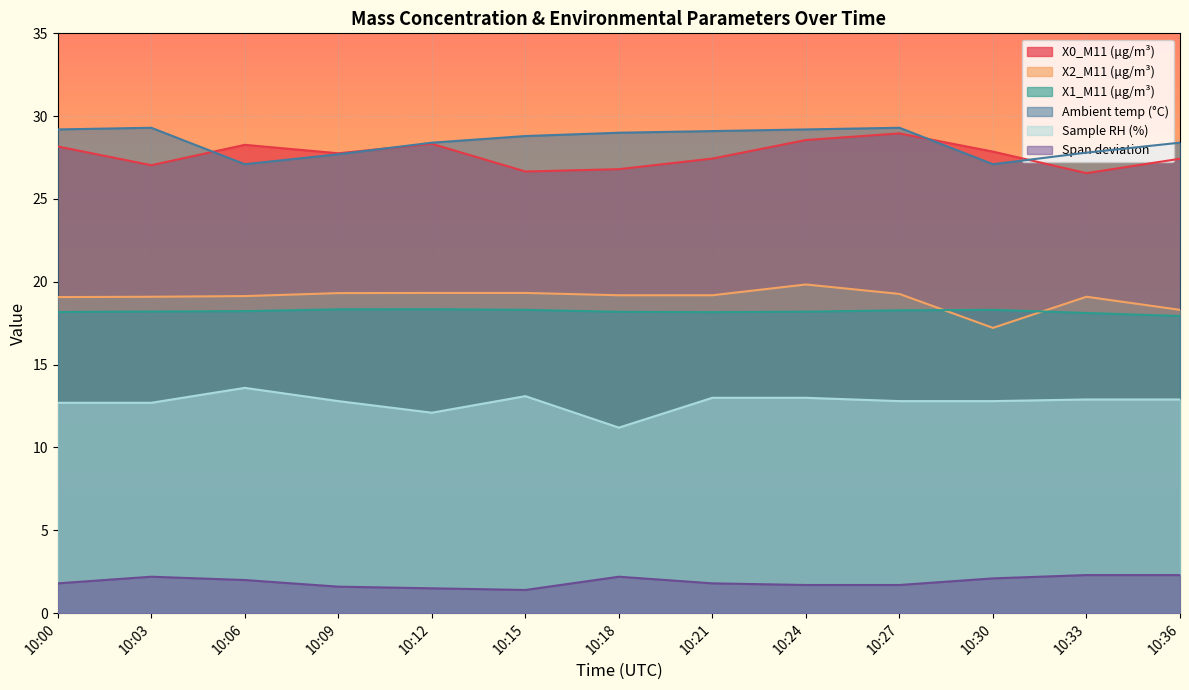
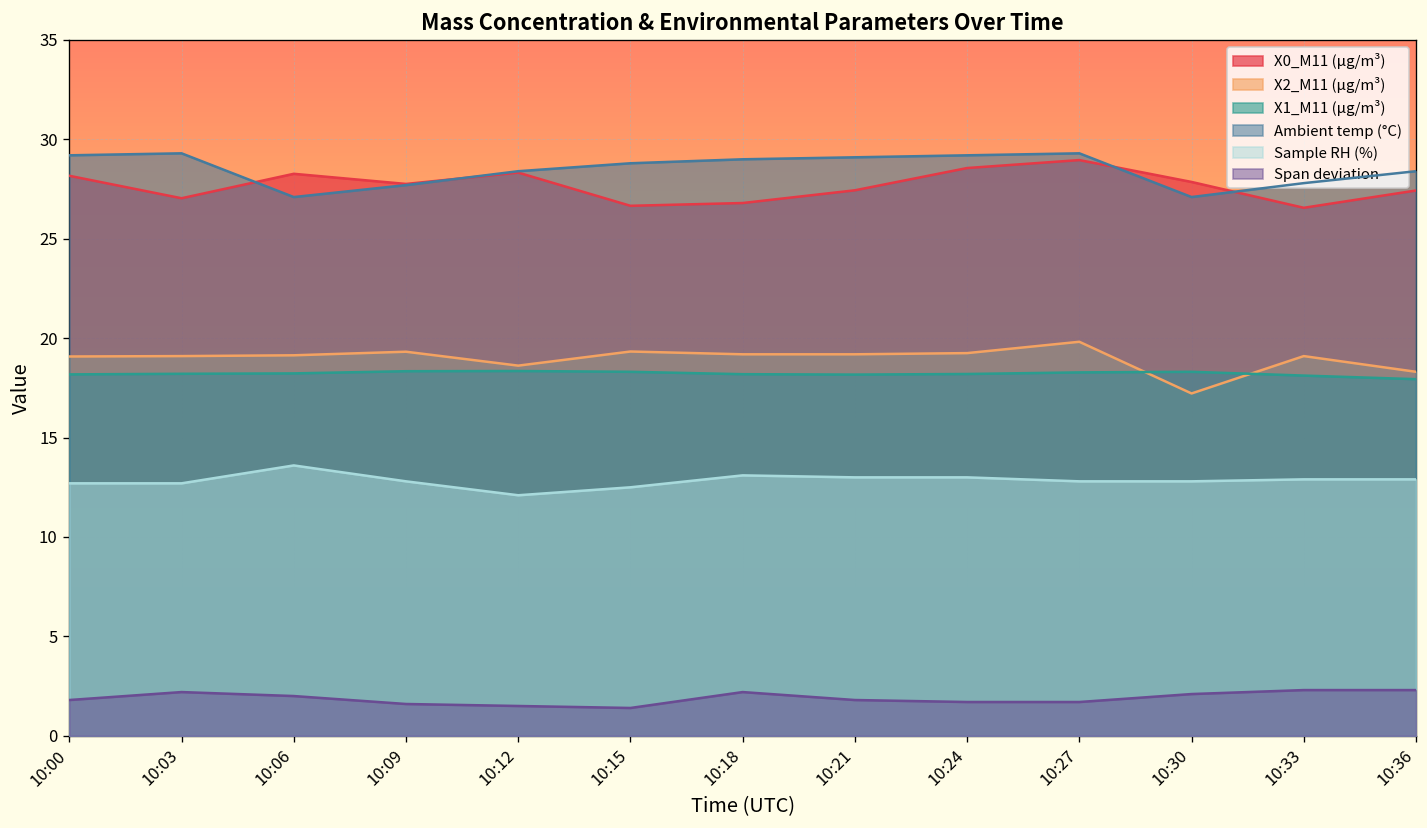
  {
    "X0_M11 (μg/m³)": {
      "10:00": 28.2,
      "10:03": 27.0,
      "10:06": 28.3,
      "10:15": 26.7,
      "10:18": 26.8,
      "10:21": 27.4,
      "10:24": 28.6,
      "10:27": 29.0,
      "10:30": 27.9,
      "10:33": 26.6,
      "10:36": 27.4
    },
    "X2_M11 (μg/m³)": {
      "10:00": 19.1,
      "10:03": 19.1,
      "10:06": 19.1,
      "10:09": 19.3,
-     "10:12": 19.3,
+     "10:12": 18.6,
      "10:15": 19.3,
      "10:18": 19.2,
      "10:21": 19.2,
-     "10:24": 19.8,
-     "10:27": 19.3,
+     "10:24": 19.3,
+     "10:27": 19.8,
      "10:30": 17.2,
      "10:33": 19.1,
      "10:36": 18.3
    },
    "Sample RH (%)": {
      "10:00": 12.7,
      "10:03": 12.7,
      "10:06": 13.6,
      "10:09": 12.8,
      "10:12": 12.1,
-     "10:15": 13.1,
-     "10:18": 11.2,
+     "10:15": 12.5,
+     "10:18": 13.1,
      "10:21": 13.0,
      "10:24": 13.0,
      "10:27": 12.8,
      "10:30": 12.8,
      "10:33": 12.9,
      "10:36": 12.9
    }
  }
